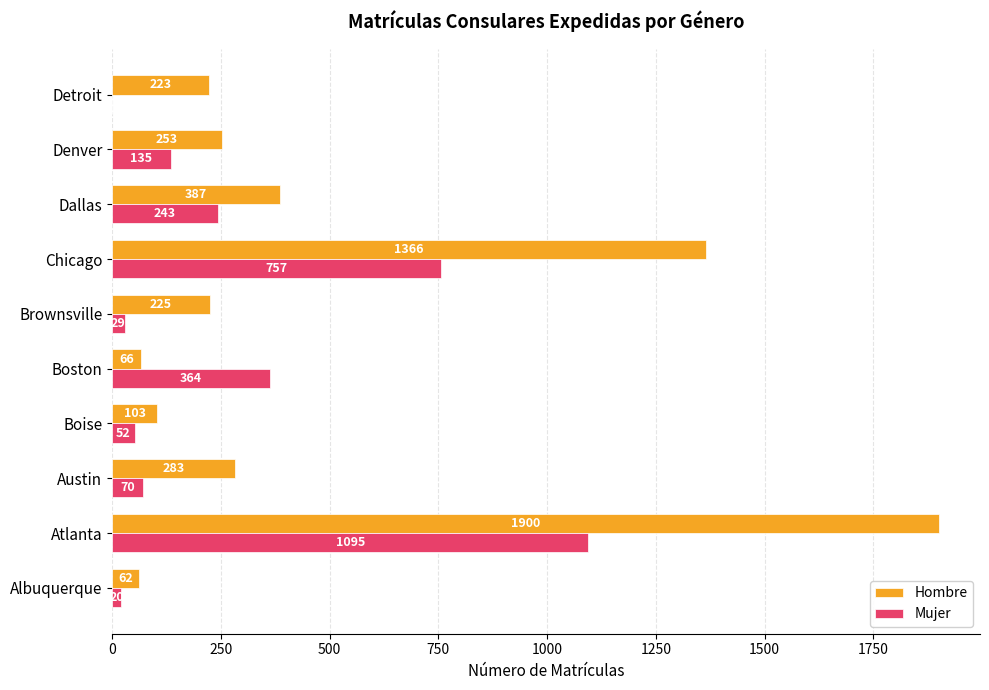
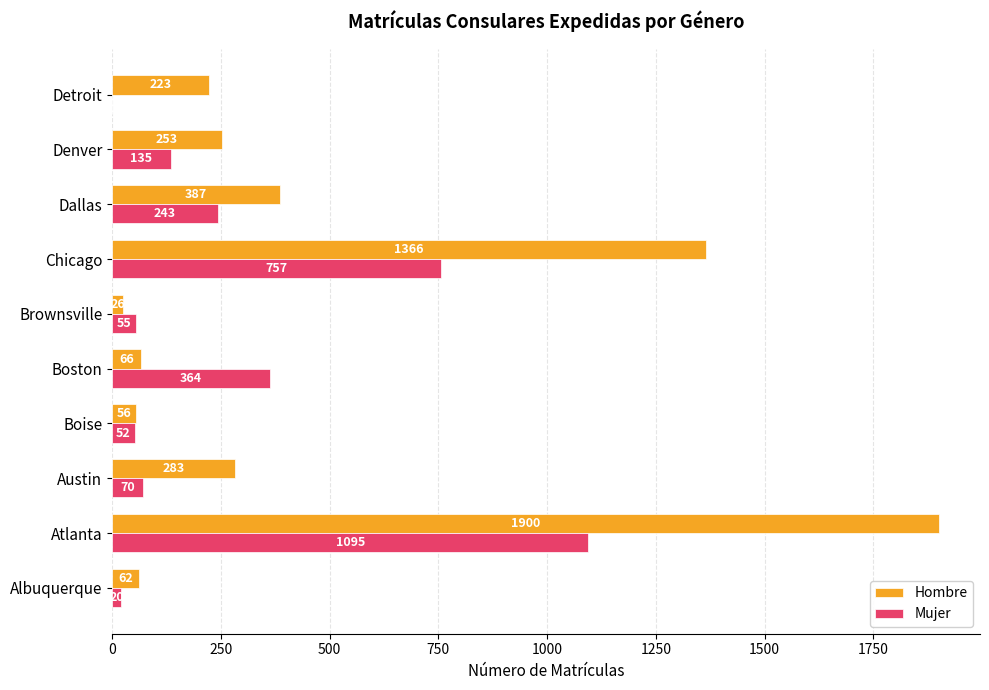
  {
    "Hombre": {
      "Detroit": 223,
      "Denver": 253,
      "Dallas": 387,
      "Chicago": 1366,
-     "Brownsville": 225,
+     "Brownsville": 26,
      "Boston": 66,
-     "Boise": 103,
+     "Boise": 56,
      "Austin": 283,
      "Atlanta": 1900,
      "Albuquerque": 62
    },
    "Mujer": {
      "Denver": 135,
      "Dallas": 243,
      "Chicago": 757,
-     "Brownsville": 29,
+     "Brownsville": 55,
      "Boston": 364,
      "Boise": 52,
      "Austin": 70,
      "Atlanta": 1095
    }
  }
